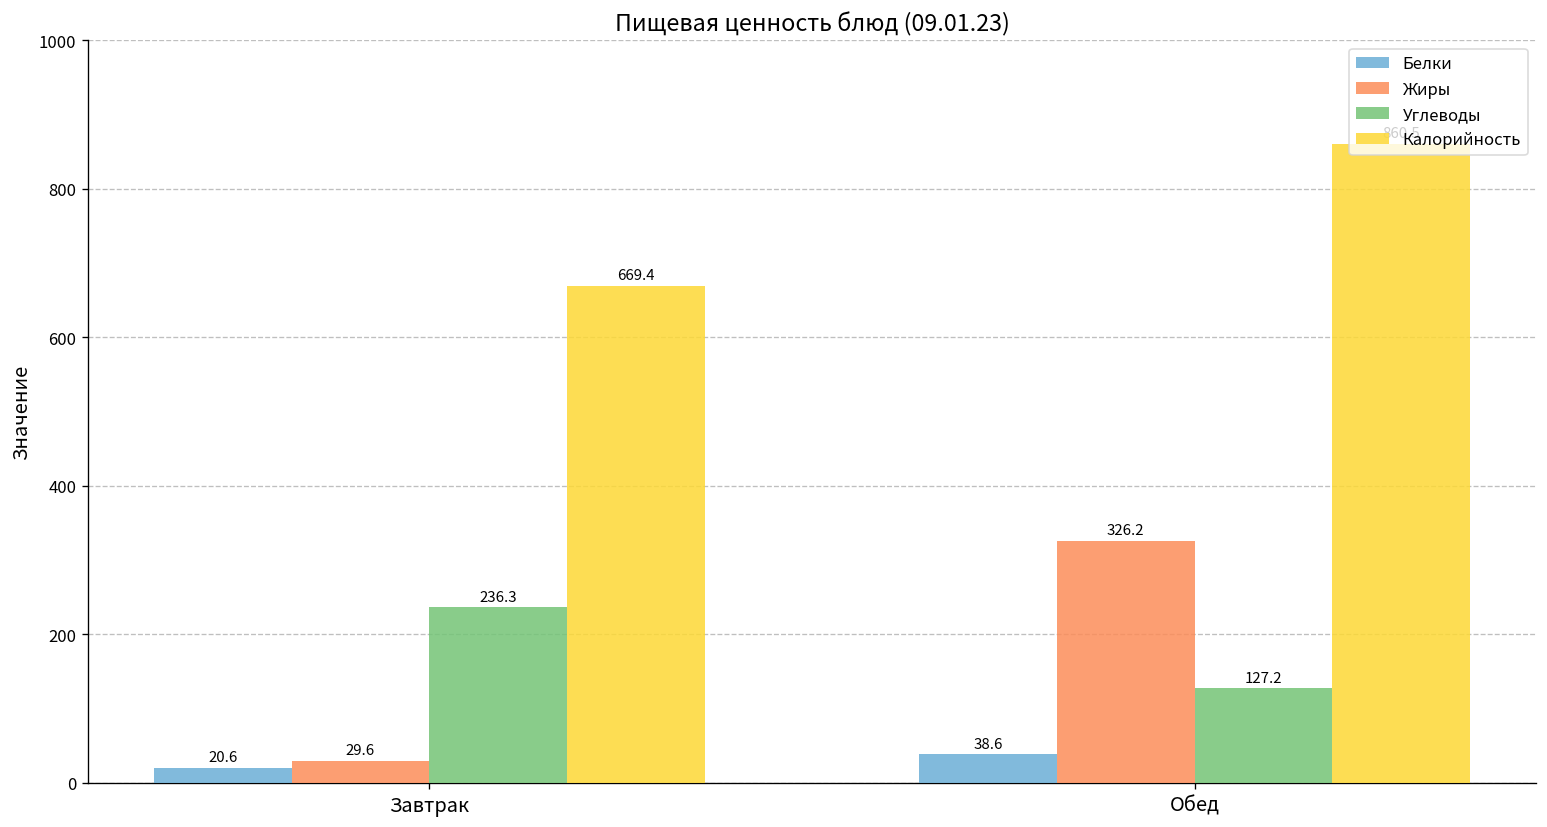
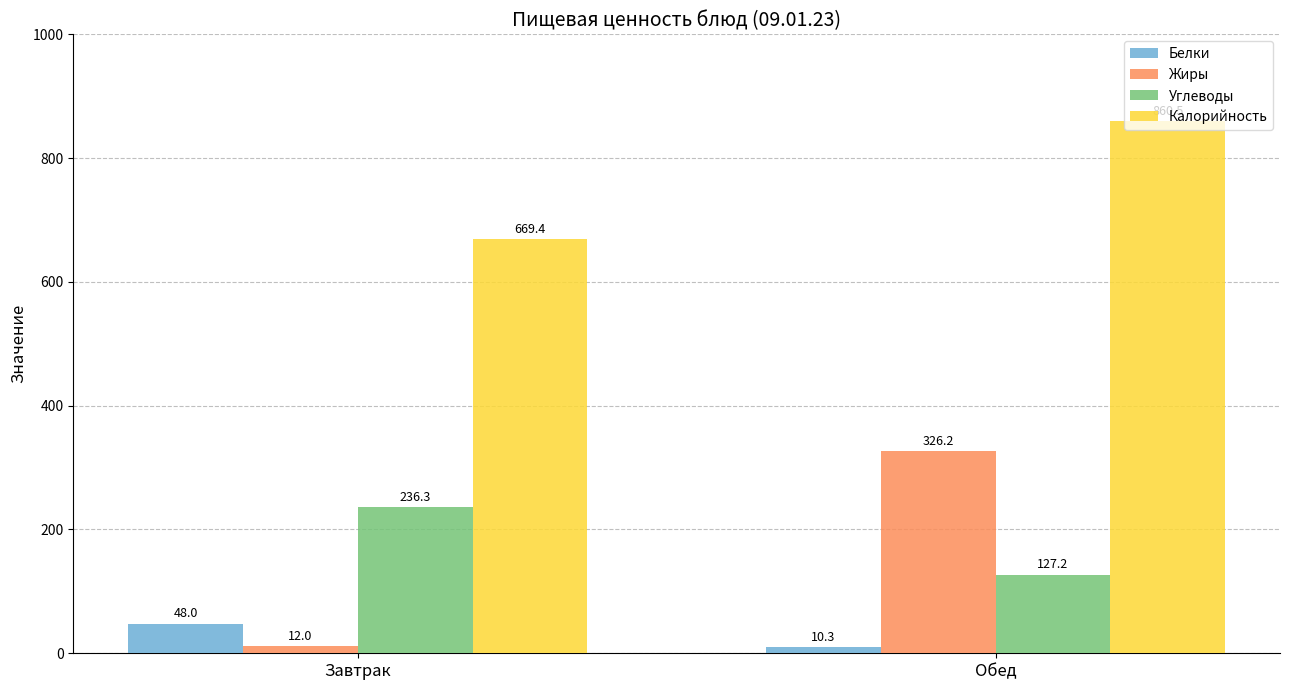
  {
    "Белки": {
-     "Завтрак": 20.6,
-     "Обед": 38.6
+     "Завтрак": 48.0,
+     "Обед": 10.3
    },
    "Жиры": {
-     "Завтрак": 29.6,
+     "Завтрак": 12.0,
      "Обед": 326.2
    },
    "Углеводы": {
      "Завтрак": 236.3,
      "Обед": 127.2
    },
    "Калорийность": {
      "Завтрак": 669.4
    }
  }
